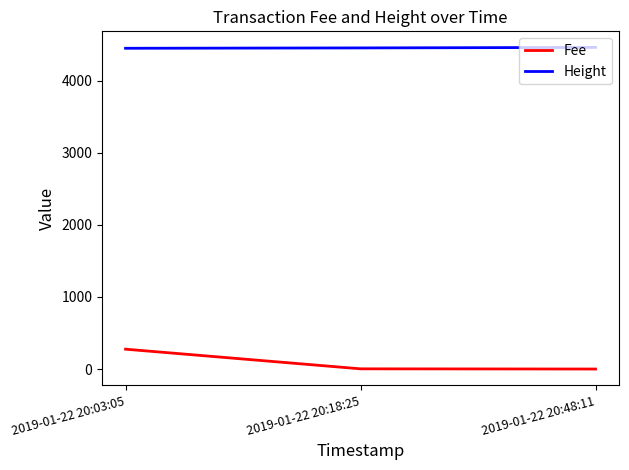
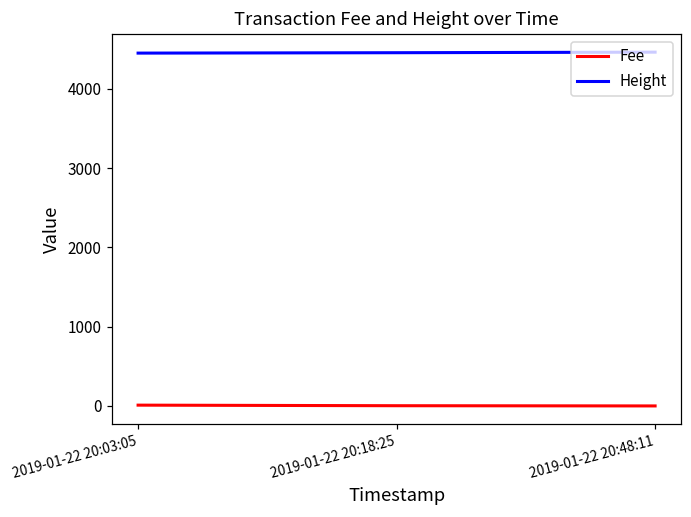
  {
    "Fee": {
-     "2019-01-22 20:03:05": 300,
+     "2019-01-22 20:03:05": 0,
      "2019-01-22 20:18:25": 0,
      "2019-01-22 20:48:11": 0
    },
    "Height": {
      "2019-01-22 20:03:05": 4500,
      "2019-01-22 20:18:25": 4500
    }
  }
